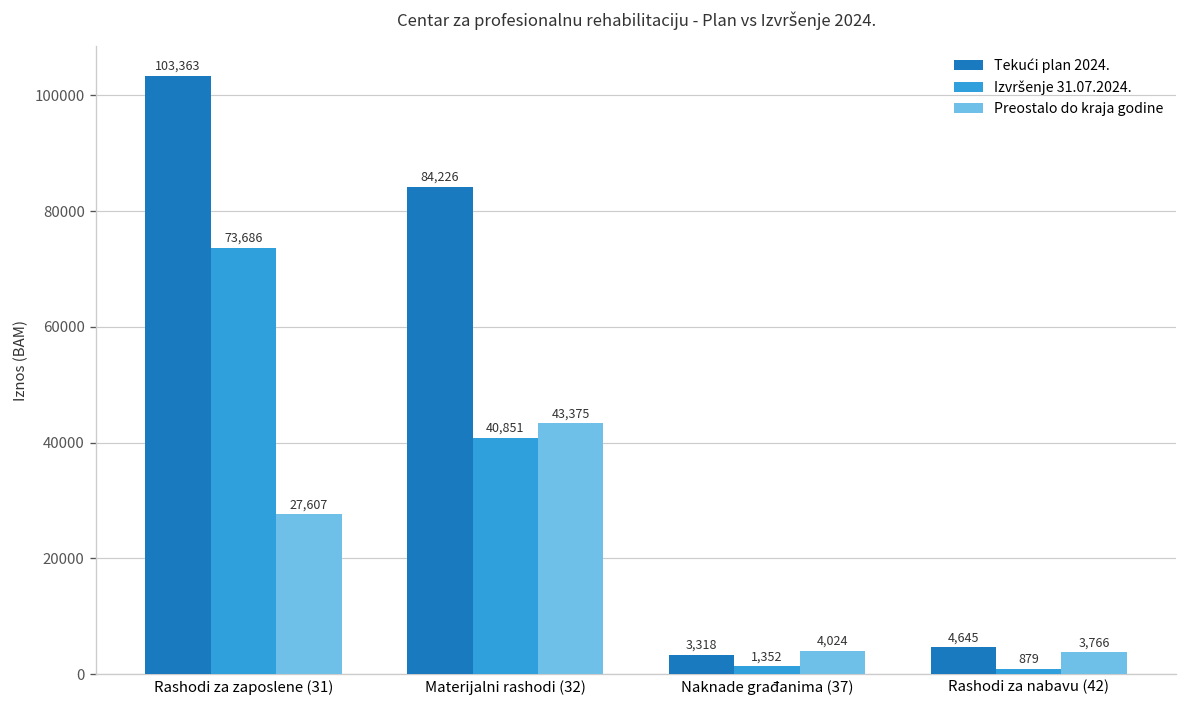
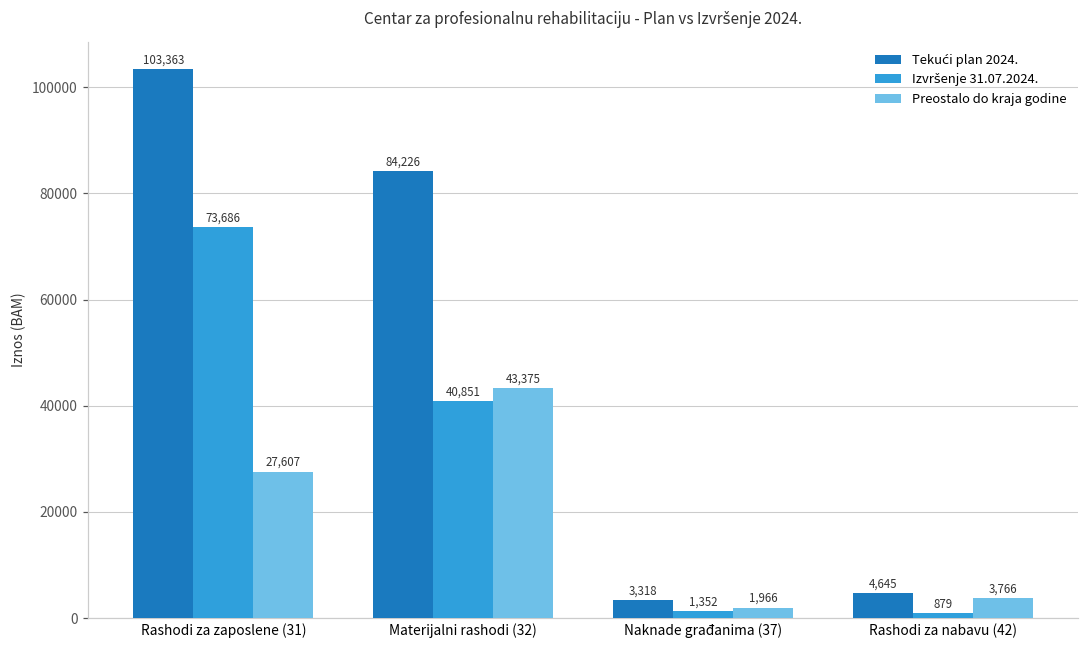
  {
    "Preostalo do kraja godine": {
      "Rashodi za zaposlene (31)": "27,607",
      "Materijalni rashodi (32)": "43,375",
-     "Naknade građanima (37)": "4,024",
+     "Naknade građanima (37)": "1,966",
      "Rashodi za nabavu (42)": "3,766"
    }
  }
